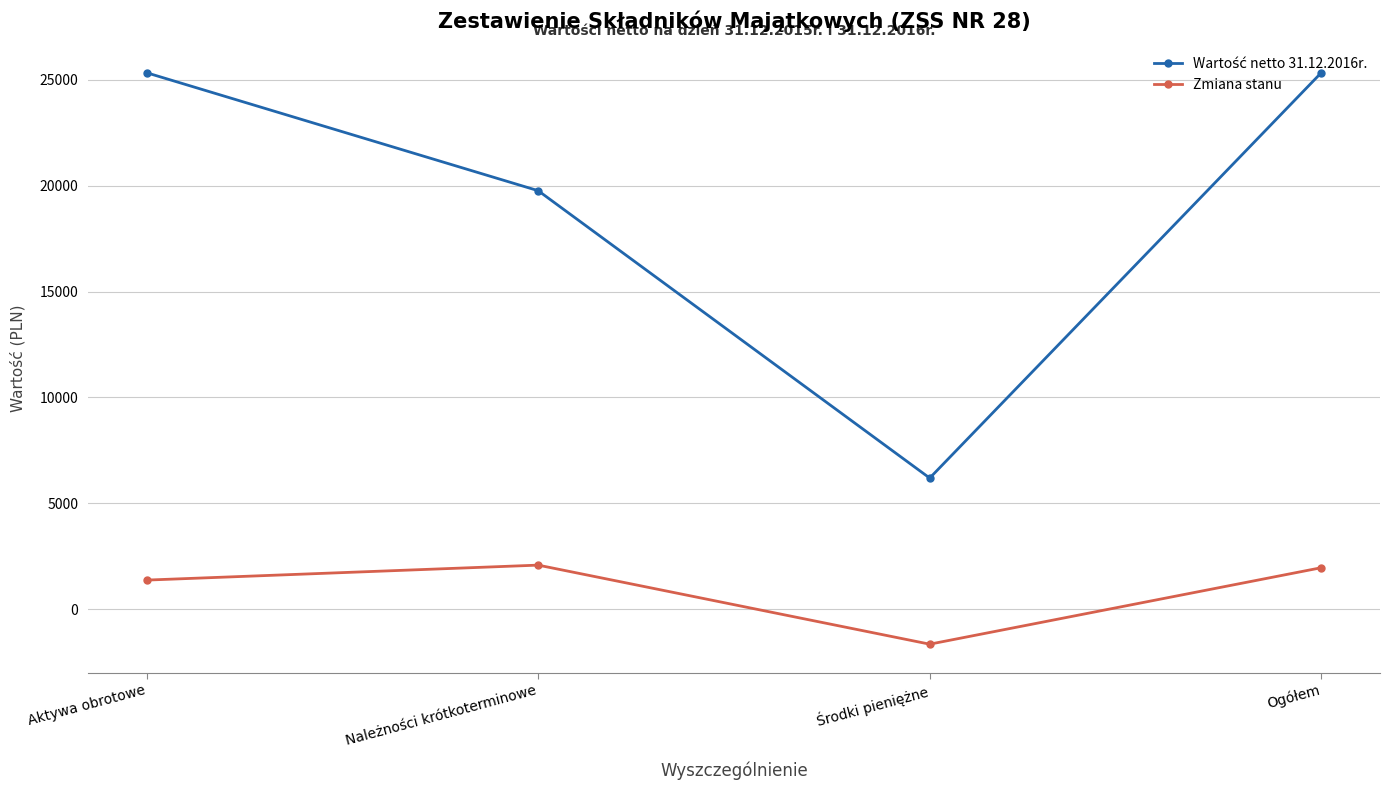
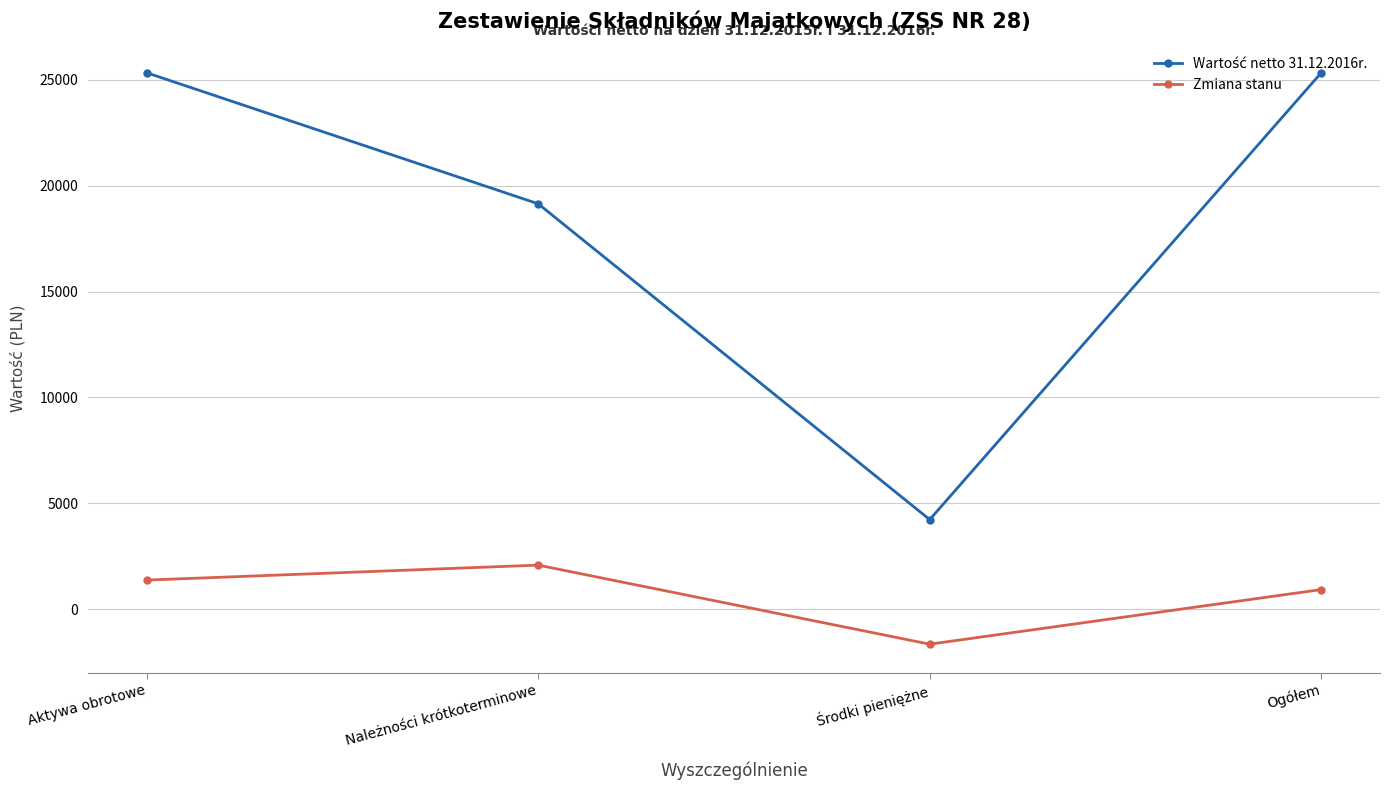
  {
    "Wartość netto 31.12.2016r.": {
      "Aktywa obrotowe": 25300,
-     "Należności krótkoterminowe": 19800,
-     "Środki pieniężne": 6200,
+     "Należności krótkoterminowe": 19100,
+     "Środki pieniężne": 4200,
      "Ogółem": 25300
    },
    "Zmiana stanu": {
      "Aktywa obrotowe": 1400,
      "Należności krótkoterminowe": 2100,
      "Środki pieniężne": -1700,
-     "Ogółem": 2000
+     "Ogółem": 900
    }
  }
